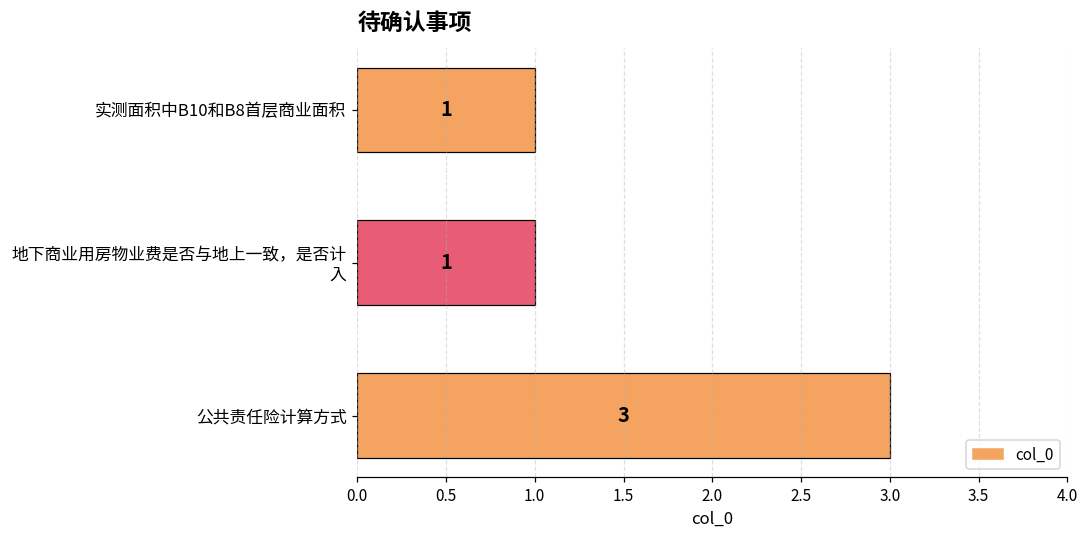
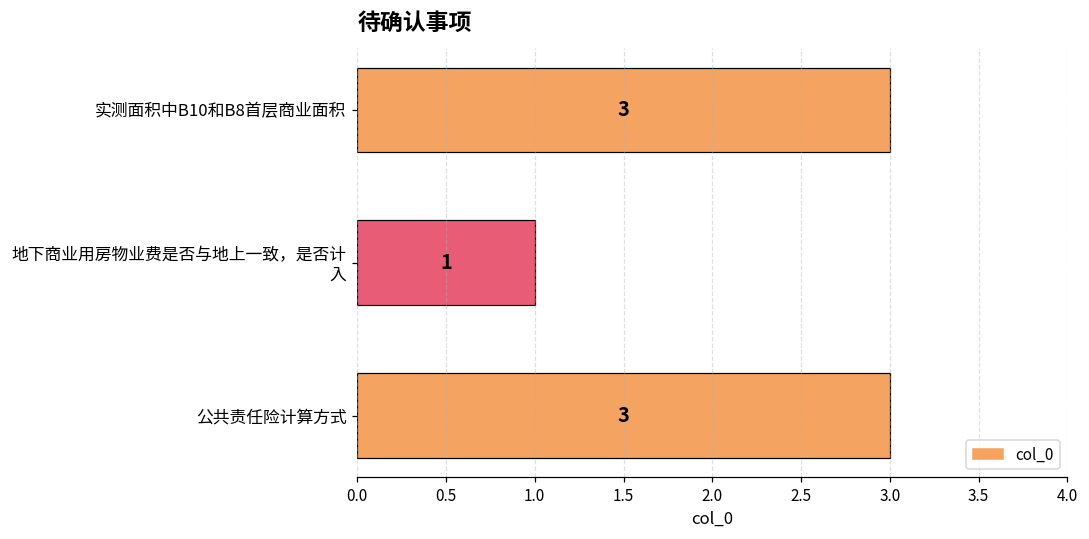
  {
-   "实测面积中B10和B8首层商业面积": 1,
+   "实测面积中B10和B8首层商业面积": 3,
    "地下商业用房物业费是否与地上一致，是否计 入": 1,
    "公共责任险计算方式": 3
  }
